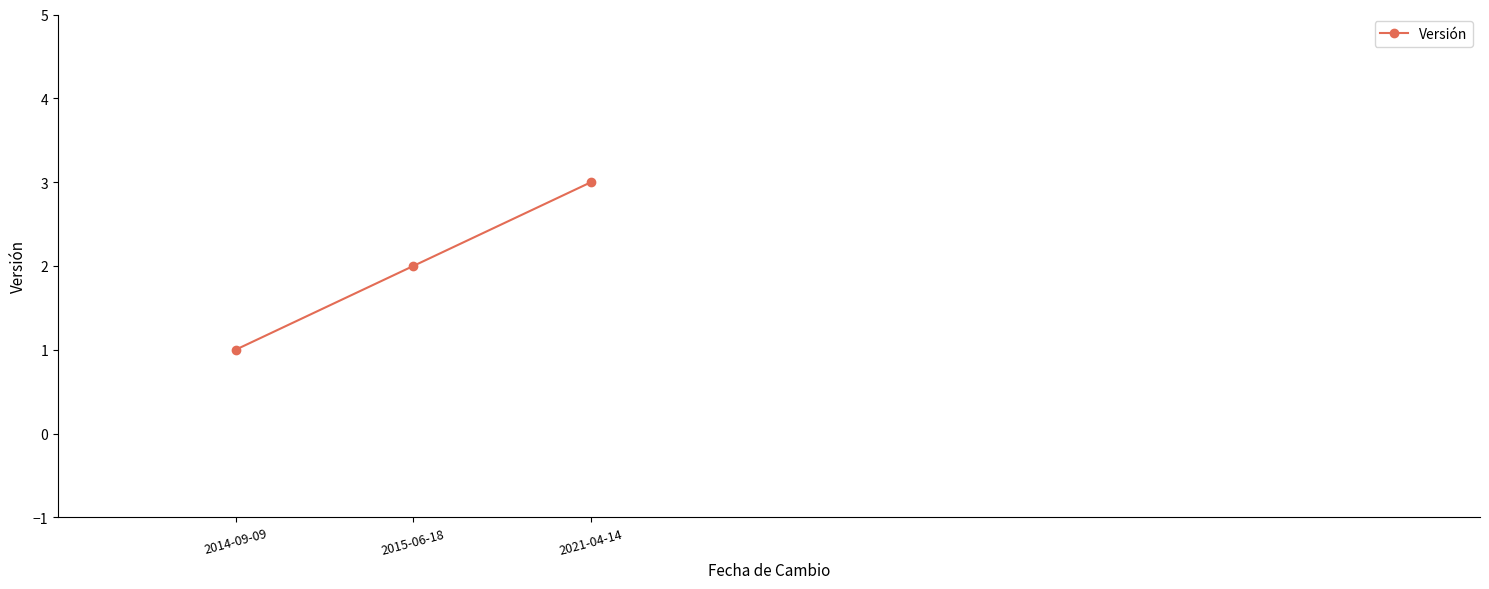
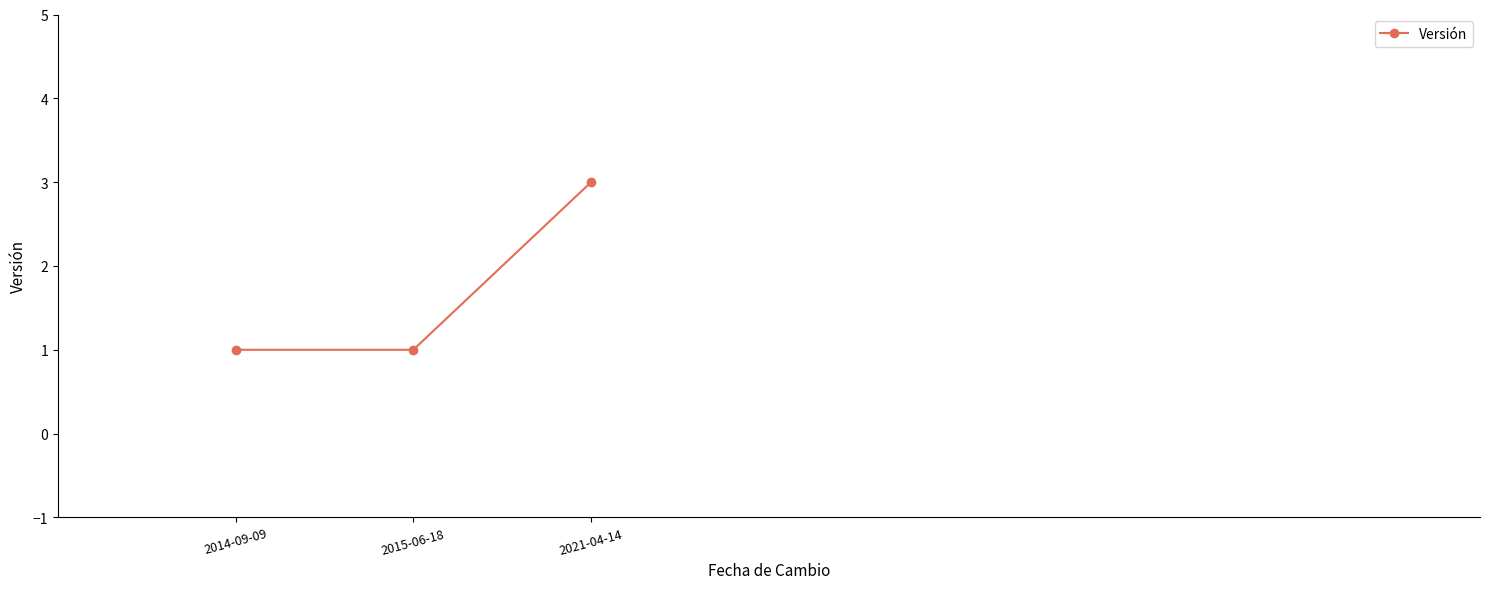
  {
    "2014-09-09": 1,
-   "2015-06-18": 2,
+   "2015-06-18": 1,
    "2021-04-14": 3
  }
